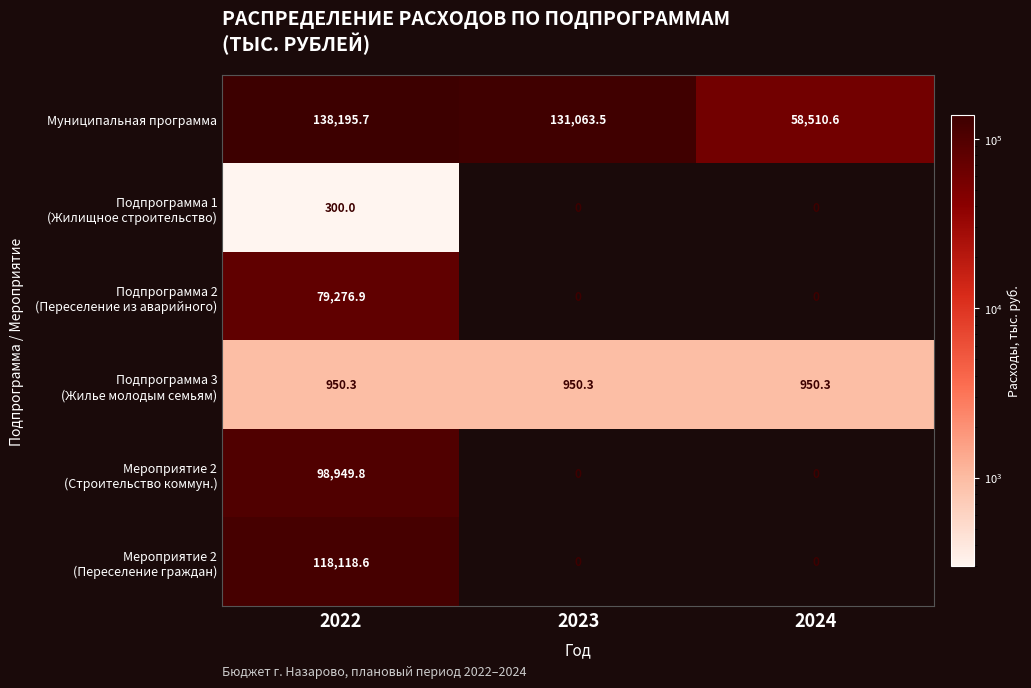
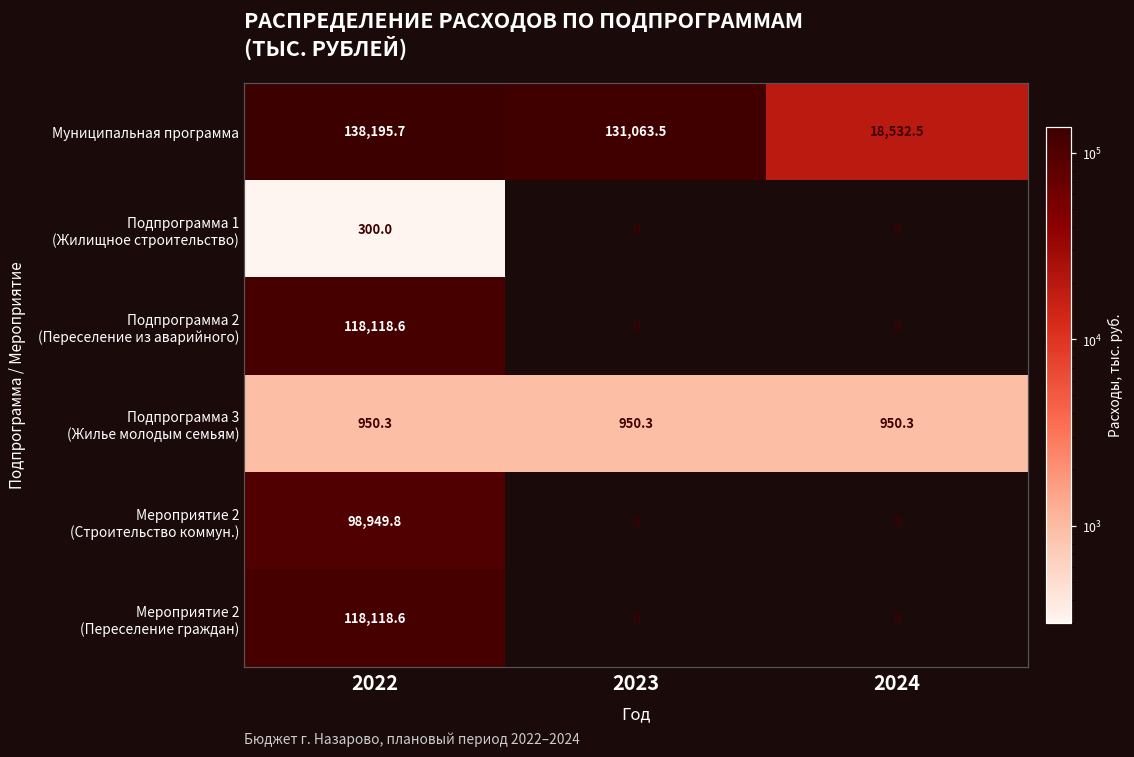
  {
    "Муниципальная программа": {
      "2022": "138,195.7",
      "2023": "131,063.5",
-     "2024": "58,510.6"
+     "2024": "18,532.5"
    },
    "Подпрограмма 1 (Жилищное строительство)": {
      "2022": "300.0"
    },
    "Подпрограмма 2 (Переселение из аварийного)": {
-     "2022": "79,276.9"
+     "2022": "118,118.6"
    },
    "Подпрограмма 3 (Жилье молодым семьям)": {
      "2022": "950.3",
      "2023": "950.3",
      "2024": "950.3"
    },
    "Мероприятие 2 (Строительство коммун.)": {
      "2022": "98,949.8"
    },
    "Мероприятие 2 (Переселение граждан)": {
      "2022": "118,118.6"
    }
  }
